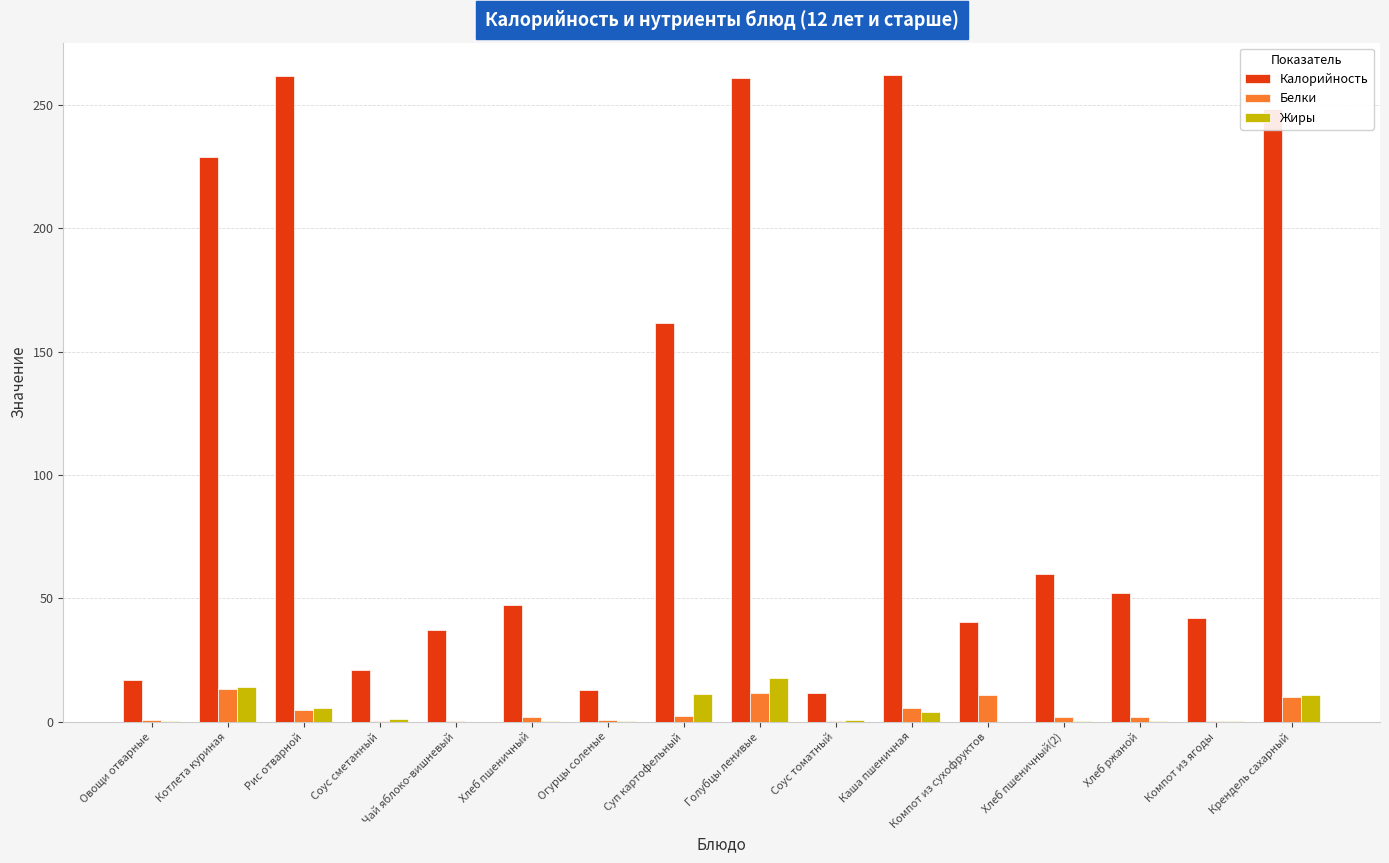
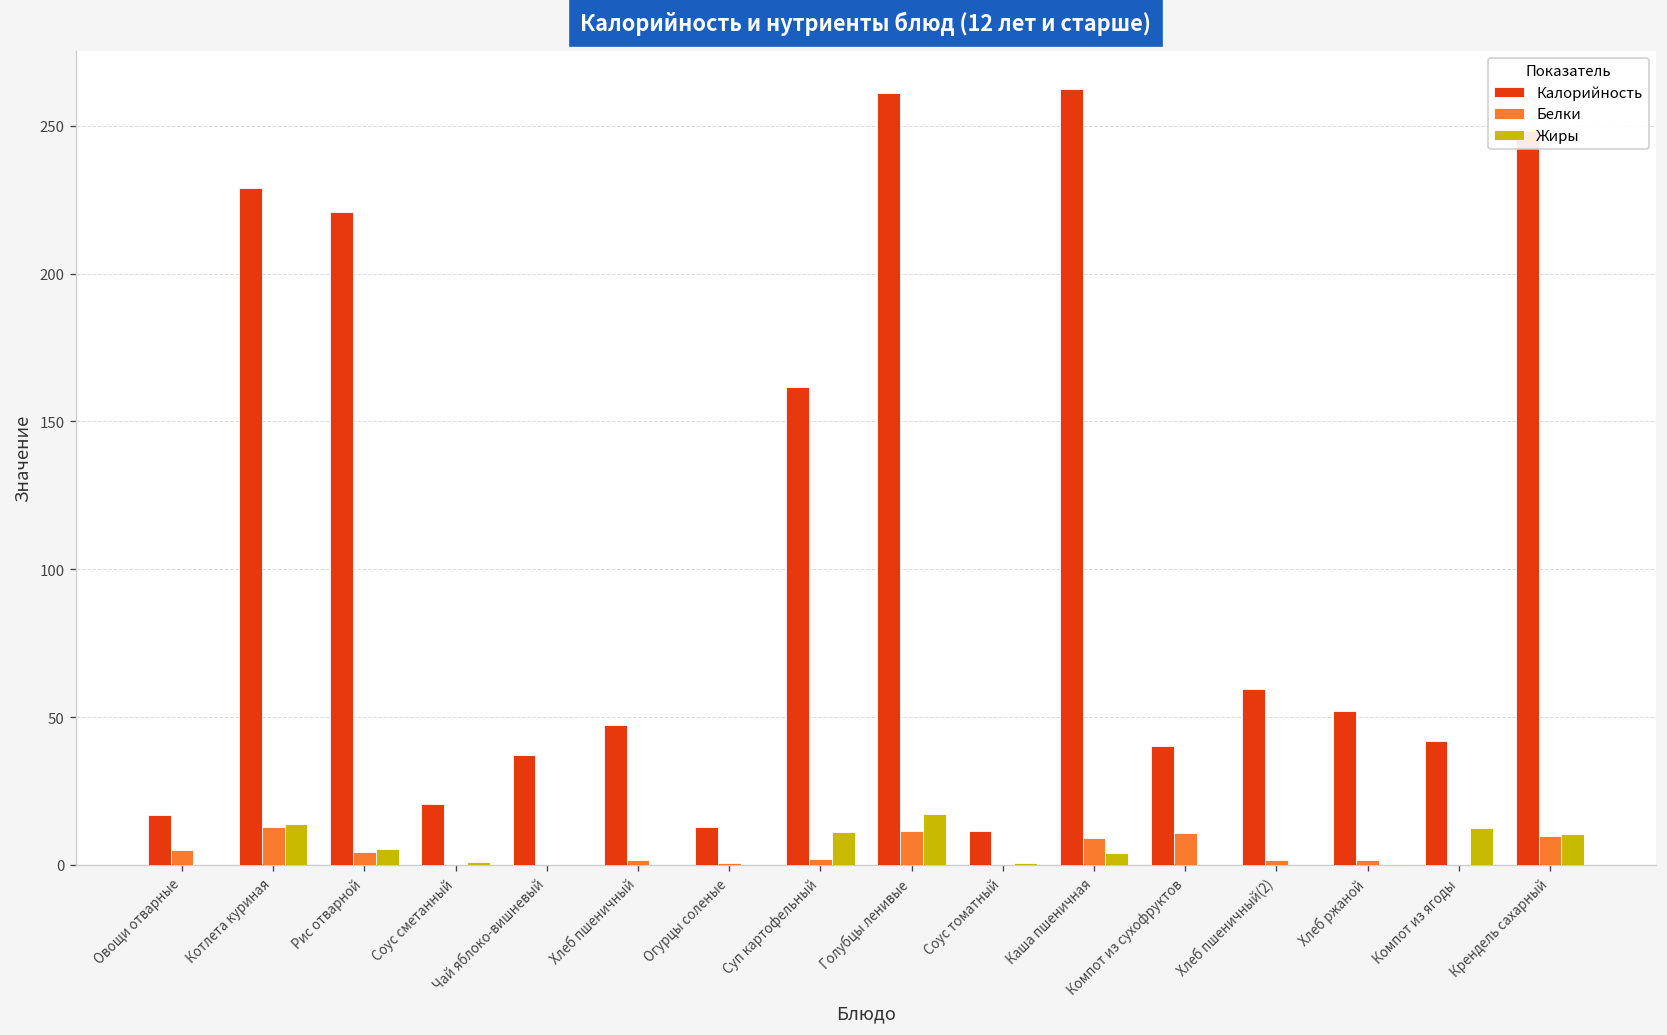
  {
    "Калорийность": {
      "Овощи отварные": 17,
      "Котлета куриная": 229,
-     "Рис отварной": 262,
+     "Рис отварной": 221,
      "Соус сметанный": 21,
      "Чай яблоко-вишневый": 37,
      "Хлеб пшеничный": 48,
      "Огурцы соленые": 13,
      "Суп картофельный": 162,
      "Голубцы ленивые": 261,
      "Соус томатный": 12,
      "Каша пшеничная": 262,
      "Компот из сухофруктов": 40,
      "Хлеб пшеничный(2)": 60,
      "Хлеб ржаной": 52,
      "Компот из ягоды": 42
    },
    "Белки": {
-     "Овощи отварные": 1,
+     "Овощи отварные": 5,
      "Котлета куриная": 13,
      "Рис отварной": 5,
      "Хлеб пшеничный": 2,
      "Суп картофельный": 2,
      "Голубцы ленивые": 12,
-     "Каша пшеничная": 6,
+     "Каша пшеничная": 9,
      "Компот из сухофруктов": 11,
      "Хлеб пшеничный(2)": 2,
      "Хлеб ржаной": 2,
      "Крендель сахарный": 10
    },
    "Жиры": {
      "Котлета куриная": 14,
      "Рис отварной": 6,
      "Соус сметанный": 1,
      "Суп картофельный": 11,
      "Голубцы ленивые": 18,
      "Каша пшеничная": 4,
      "Компот из сухофруктов": 0,
-     "Компот из ягоды": 0,
+     "Компот из ягоды": 13,
      "Крендель сахарный": 11
    }
  }
